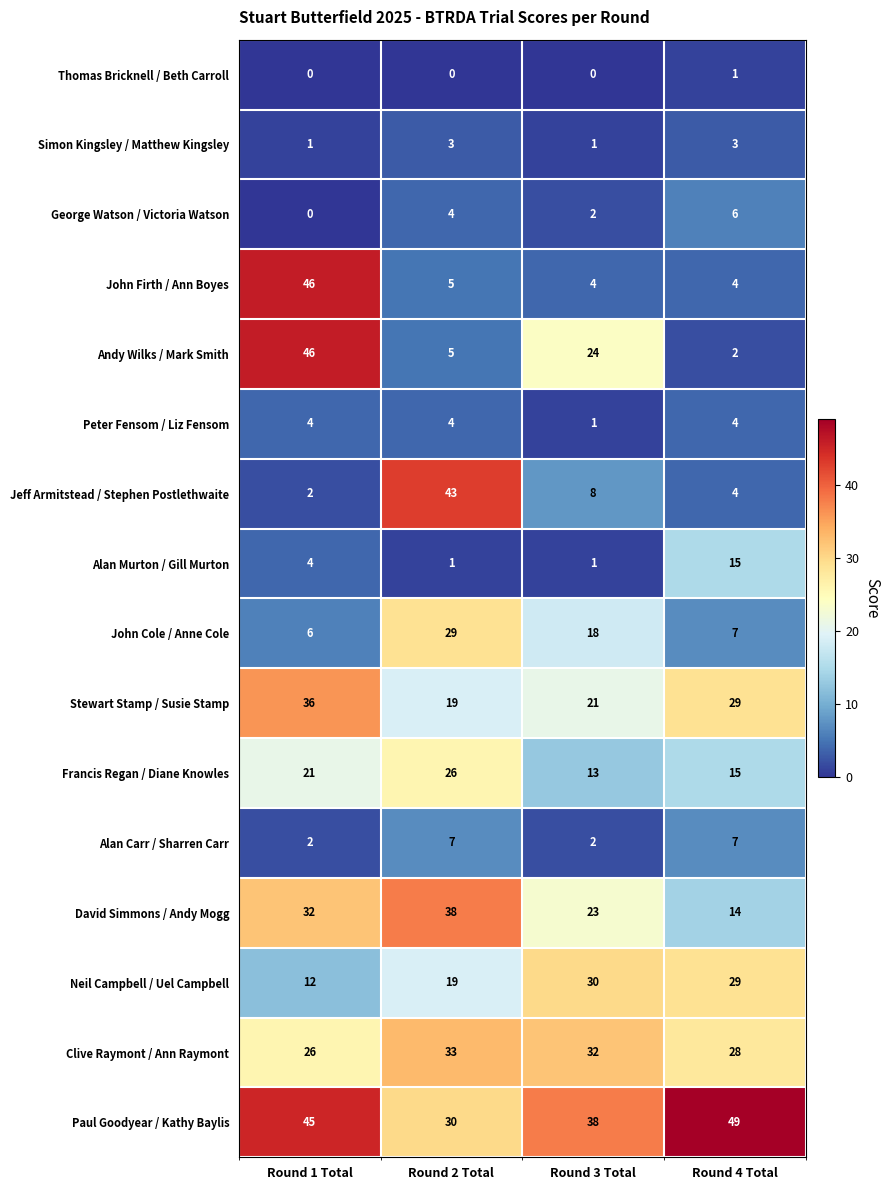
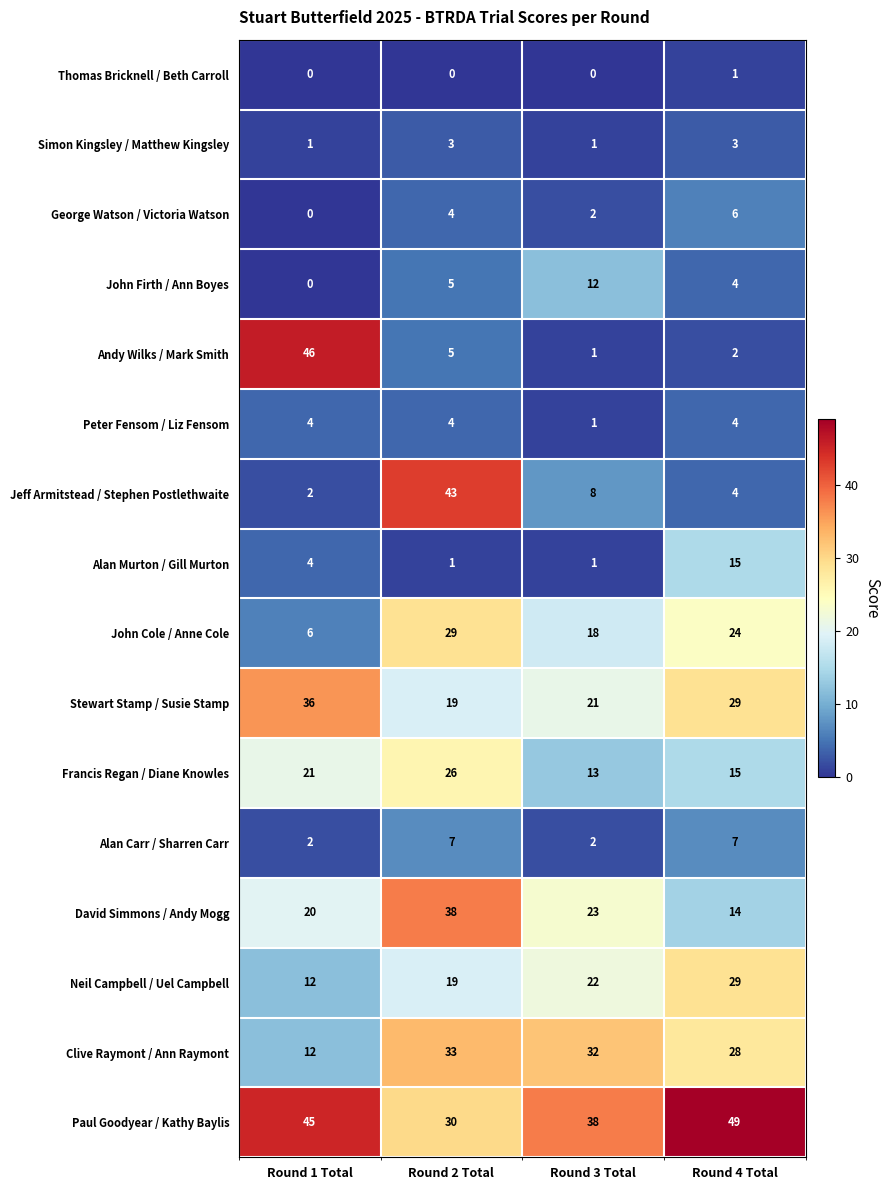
  {
    "Thomas Bricknell / Beth Carroll": {
      "Round 1 Total": 0,
      "Round 2 Total": 0,
      "Round 3 Total": 0,
      "Round 4 Total": 1
    },
    "Simon Kingsley / Matthew Kingsley": {
      "Round 1 Total": 1,
      "Round 2 Total": 3,
      "Round 3 Total": 1,
      "Round 4 Total": 3
    },
    "George Watson / Victoria Watson": {
      "Round 1 Total": 0,
      "Round 2 Total": 4,
      "Round 3 Total": 2,
      "Round 4 Total": 6
    },
    "John Firth / Ann Boyes": {
-     "Round 1 Total": 46,
+     "Round 1 Total": 0,
      "Round 2 Total": 5,
-     "Round 3 Total": 4,
+     "Round 3 Total": 12,
      "Round 4 Total": 4
    },
    "Andy Wilks / Mark Smith": {
      "Round 1 Total": 46,
      "Round 2 Total": 5,
-     "Round 3 Total": 24,
+     "Round 3 Total": 1,
      "Round 4 Total": 2
    },
    "Peter Fensom / Liz Fensom": {
      "Round 1 Total": 4,
      "Round 2 Total": 4,
      "Round 3 Total": 1,
      "Round 4 Total": 4
    },
    "Jeff Armitstead / Stephen Postlethwaite": {
      "Round 1 Total": 2,
      "Round 2 Total": 43,
      "Round 3 Total": 8,
      "Round 4 Total": 4
    },
    "Alan Murton / Gill Murton": {
      "Round 1 Total": 4,
      "Round 2 Total": 1,
      "Round 3 Total": 1,
      "Round 4 Total": 15
    },
    "John Cole / Anne Cole": {
      "Round 1 Total": 6,
      "Round 2 Total": 29,
      "Round 3 Total": 18,
-     "Round 4 Total": 7
+     "Round 4 Total": 24
    },
    "Stewart Stamp / Susie Stamp": {
      "Round 1 Total": 36,
      "Round 2 Total": 19,
      "Round 3 Total": 21,
      "Round 4 Total": 29
    },
    "Francis Regan / Diane Knowles": {
      "Round 1 Total": 21,
      "Round 2 Total": 26,
      "Round 3 Total": 13,
      "Round 4 Total": 15
    },
    "Alan Carr / Sharren Carr": {
      "Round 1 Total": 2,
      "Round 2 Total": 7,
      "Round 3 Total": 2,
      "Round 4 Total": 7
    },
    "David Simmons / Andy Mogg": {
-     "Round 1 Total": 32,
+     "Round 1 Total": 20,
      "Round 2 Total": 38,
      "Round 3 Total": 23,
      "Round 4 Total": 14
    },
    "Neil Campbell / Uel Campbell": {
      "Round 1 Total": 12,
      "Round 2 Total": 19,
-     "Round 3 Total": 30,
+     "Round 3 Total": 22,
      "Round 4 Total": 29
    },
    "Clive Raymont / Ann Raymont": {
-     "Round 1 Total": 26,
+     "Round 1 Total": 12,
      "Round 2 Total": 33,
      "Round 3 Total": 32,
      "Round 4 Total": 28
    },
    "Paul Goodyear / Kathy Baylis": {
      "Round 1 Total": 45,
      "Round 2 Total": 30,
      "Round 3 Total": 38,
      "Round 4 Total": 49
    }
  }
